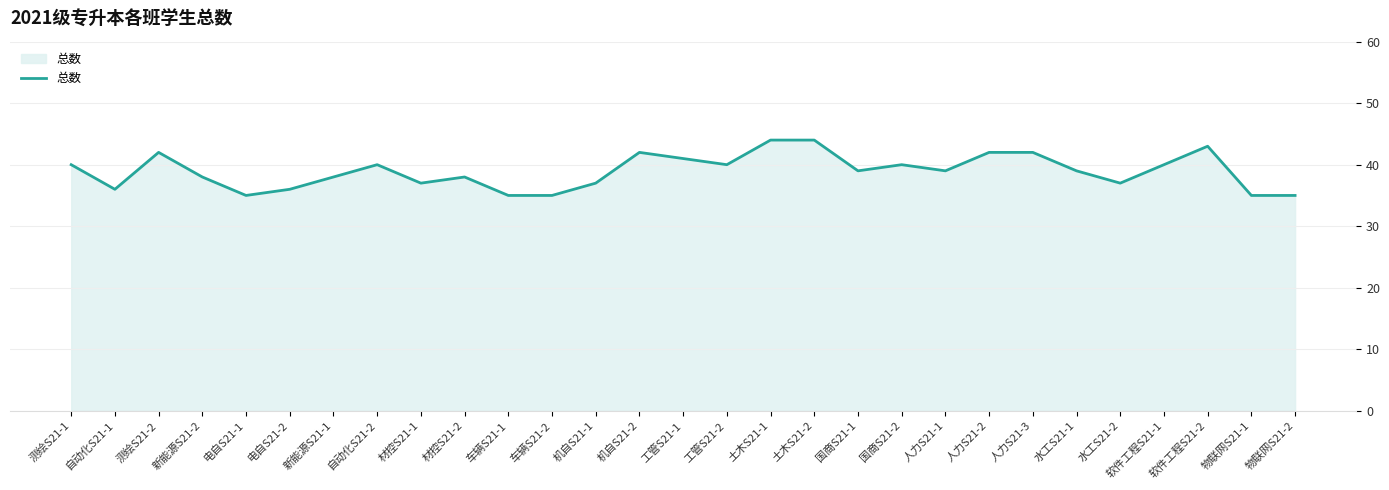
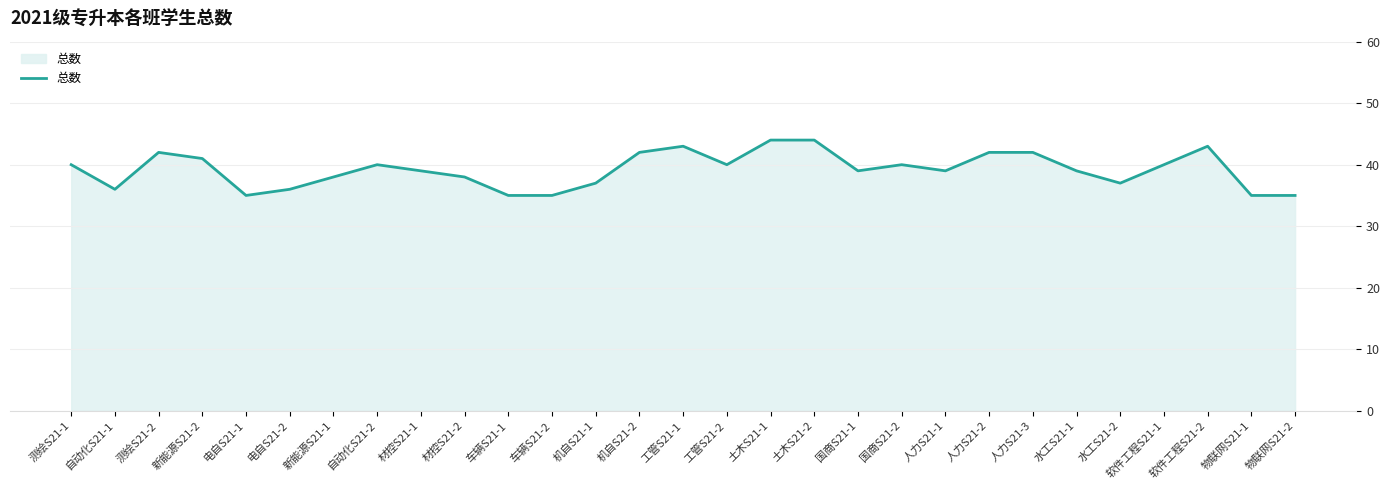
  {
    "测绘S21-1": 40,
    "自动化S21-1": 36,
    "测绘S21-2": 42,
-   "新能源S21-2": 38,
+   "新能源S21-2": 41,
    "电自S21-1": 35,
    "电自S21-2": 36,
    "新能源S21-1": 38,
    "自动化S21-2": 40,
-   "材控S21-1": 37,
+   "材控S21-1": 39,
    "材控S21-2": 38,
    "车辆S21-1": 35,
    "车辆S21-2": 35,
    "机自S21-1": 37,
    "机自S21-2": 42,
-   "工管S21-1": 41,
+   "工管S21-1": 43,
    "工管S21-2": 40,
    "土木S21-1": 44,
    "土木S21-2": 44,
    "国商S21-1": 39,
    "国商S21-2": 40,
    "人力S21-1": 39,
    "人力S21-2": 42,
    "人力S21-3": 42,
    "水工S21-1": 39,
    "水工S21-2": 37,
    "软件工程S21-1": 40,
    "软件工程S21-2": 43,
    "物联网S21-1": 35,
    "物联网S21-2": 35
  }
